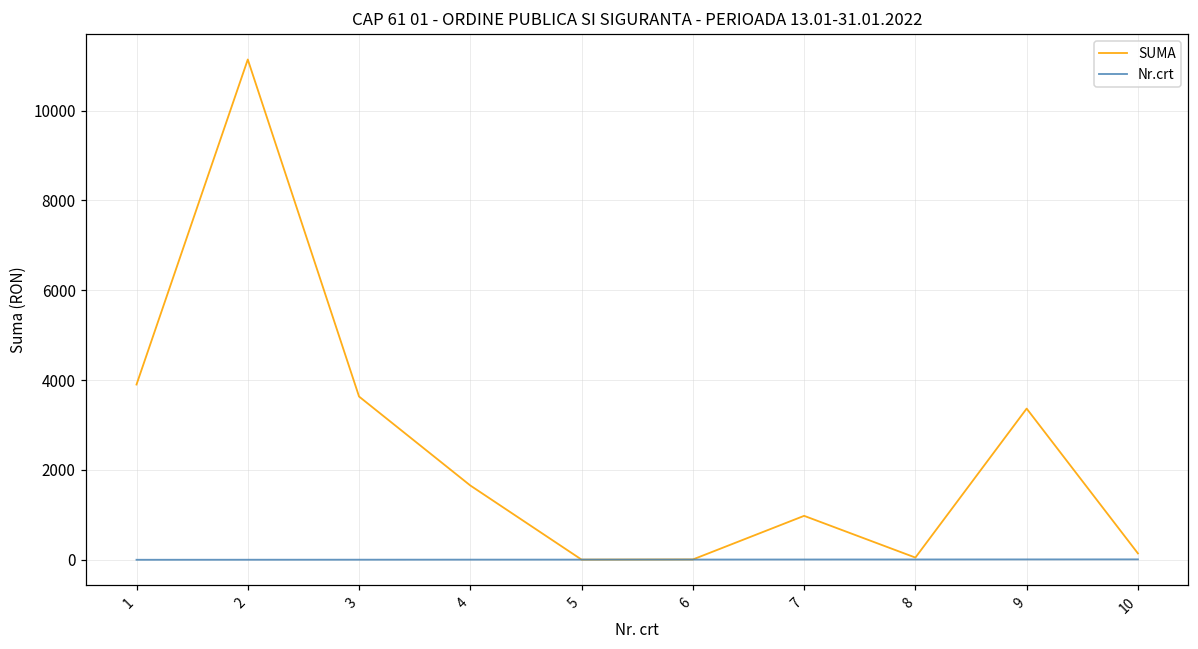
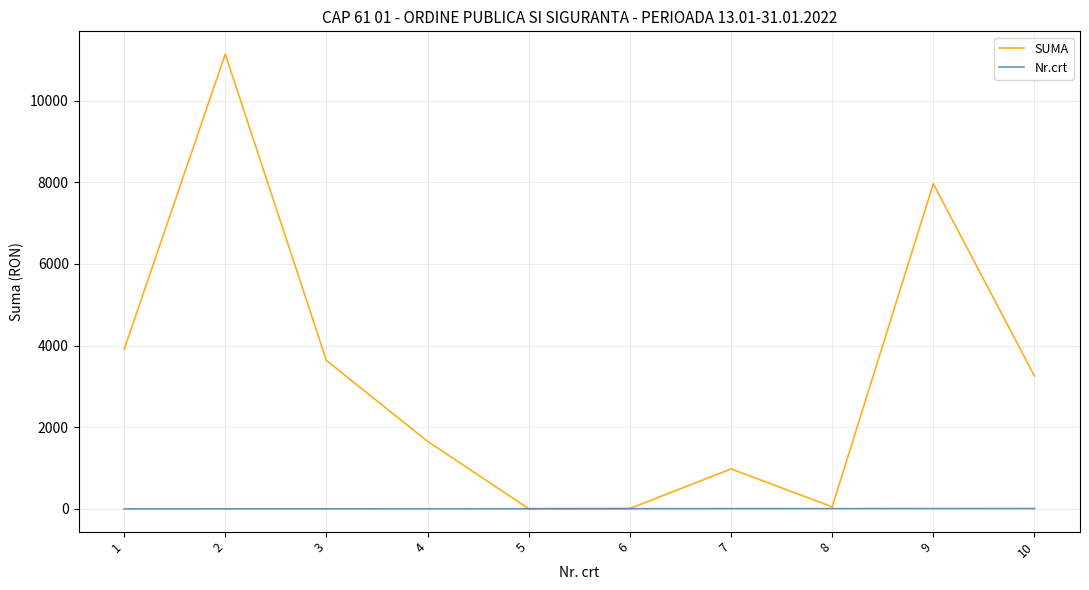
  {
    "SUMA": {
      "1": 3900,
      "2": 11100,
      "3": 3600,
      "4": 1700,
      "7": 1000,
-     "9": 3400,
-     "10": 100
+     "9": 8000,
+     "10": 3300
    },
    "Nr.crt": {
      "1": 0,
      "2": 0,
      "3": 0,
      "4": 0,
      "7": 0,
      "9": 0,
      "10": 0
    }
  }
